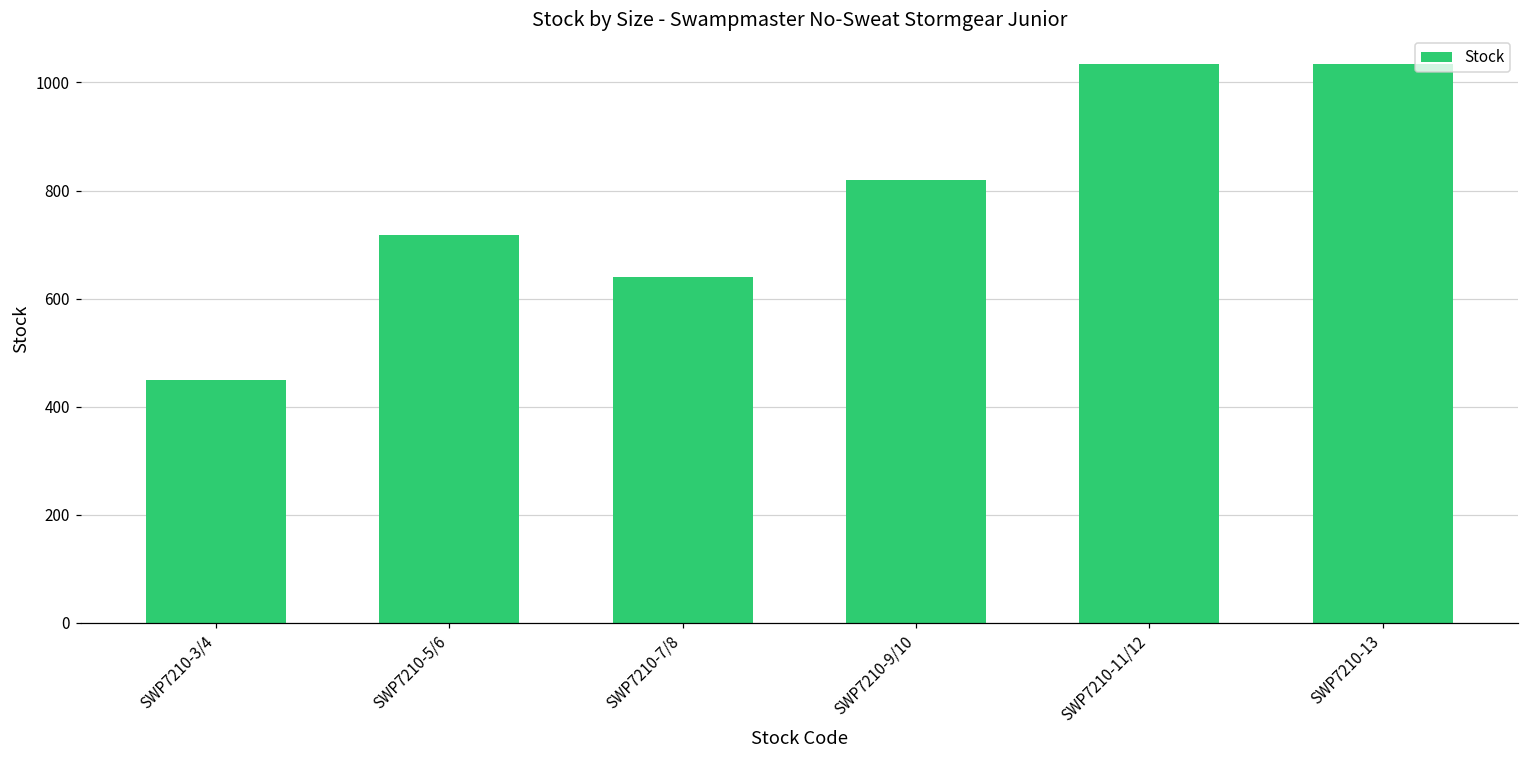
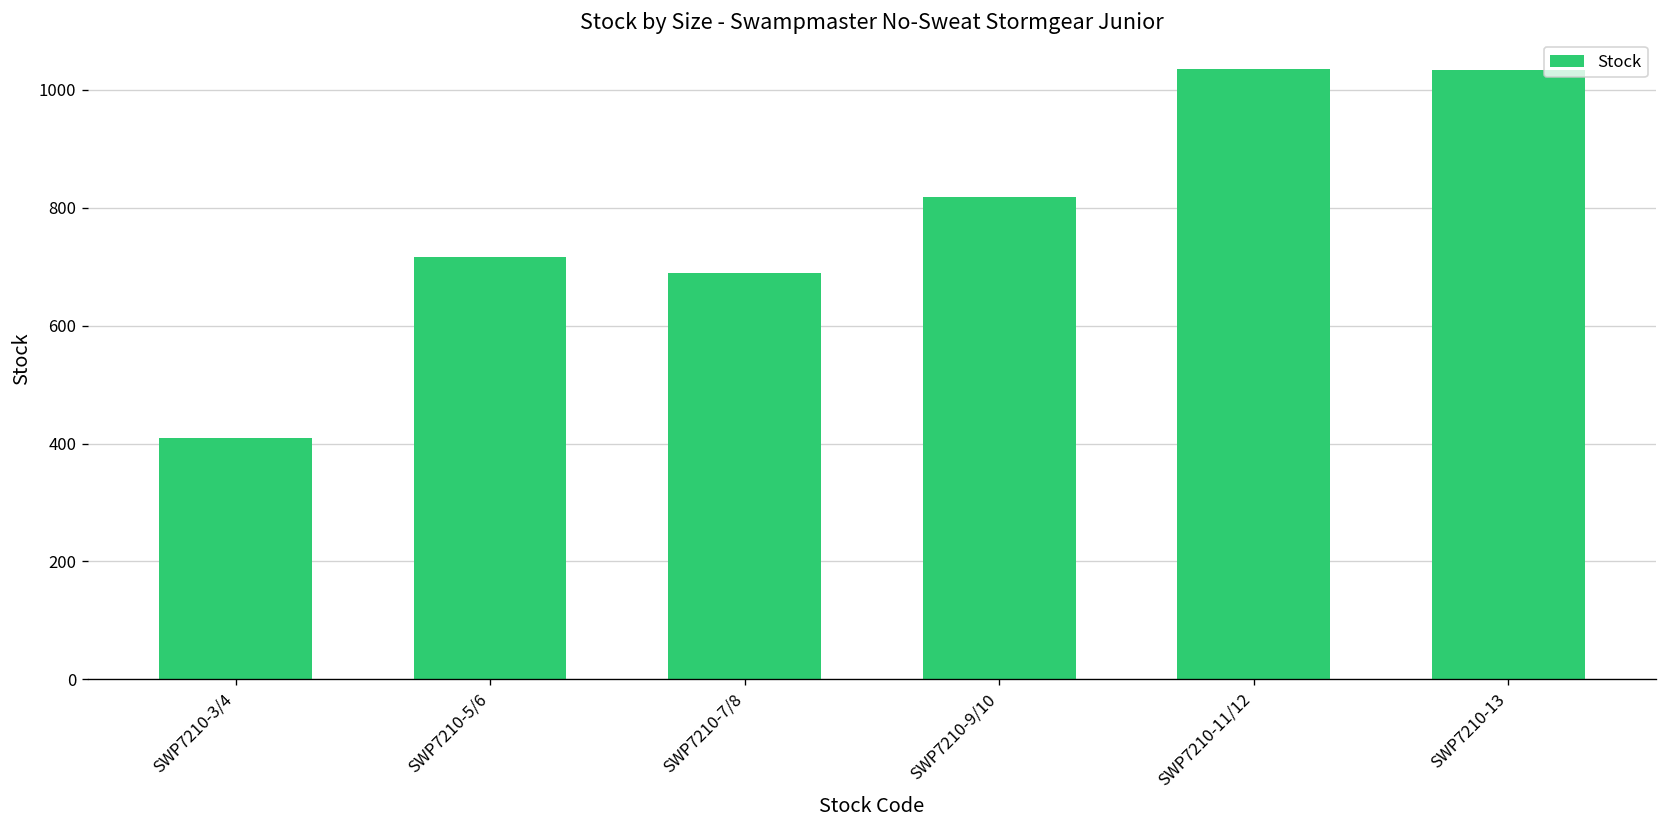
  {
-   "SWP7210-3/4": 450,
+   "SWP7210-3/4": 410,
    "SWP7210-5/6": 720,
-   "SWP7210-7/8": 640,
+   "SWP7210-7/8": 690,
    "SWP7210-9/10": 820,
    "SWP7210-11/12": 1040,
    "SWP7210-13": 1030
  }
